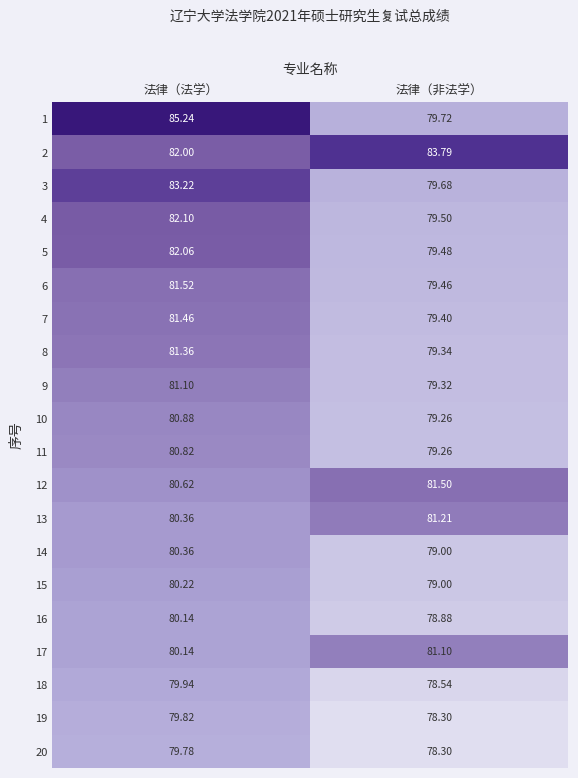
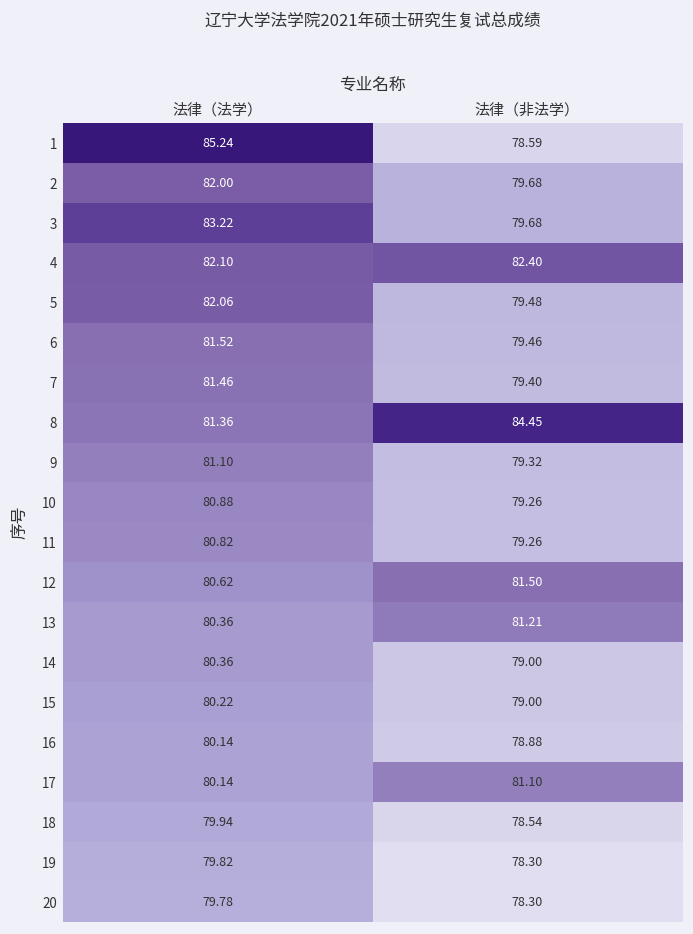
  {
    "1": {
      "法律（法学）": 85.24,
-     "法律（非法学）": 79.72
+     "法律（非法学）": 78.59
    },
    "2": {
      "法律（法学）": 82.00,
-     "法律（非法学）": 83.79
+     "法律（非法学）": 79.68
    },
    "3": {
      "法律（法学）": 83.22,
      "法律（非法学）": 79.68
    },
    "4": {
      "法律（法学）": 82.10,
-     "法律（非法学）": 79.50
+     "法律（非法学）": 82.40
    },
    "5": {
      "法律（法学）": 82.06,
      "法律（非法学）": 79.48
    },
    "6": {
      "法律（法学）": 81.52,
      "法律（非法学）": 79.46
    },
    "7": {
      "法律（法学）": 81.46,
      "法律（非法学）": 79.40
    },
    "8": {
      "法律（法学）": 81.36,
-     "法律（非法学）": 79.34
+     "法律（非法学）": 84.45
    },
    "9": {
      "法律（法学）": 81.10,
      "法律（非法学）": 79.32
    },
    "10": {
      "法律（法学）": 80.88,
      "法律（非法学）": 79.26
    },
    "11": {
      "法律（法学）": 80.82,
      "法律（非法学）": 79.26
    },
    "12": {
      "法律（法学）": 80.62,
      "法律（非法学）": 81.50
    },
    "13": {
      "法律（法学）": 80.36,
      "法律（非法学）": 81.21
    },
    "14": {
      "法律（法学）": 80.36,
      "法律（非法学）": 79.00
    },
    "15": {
      "法律（法学）": 80.22,
      "法律（非法学）": 79.00
    },
    "16": {
      "法律（法学）": 80.14,
      "法律（非法学）": 78.88
    },
    "17": {
      "法律（法学）": 80.14,
      "法律（非法学）": 81.10
    },
    "18": {
      "法律（法学）": 79.94,
      "法律（非法学）": 78.54
    },
    "19": {
      "法律（法学）": 79.82,
      "法律（非法学）": 78.30
    },
    "20": {
      "法律（法学）": 79.78,
      "法律（非法学）": 78.30
    }
  }
